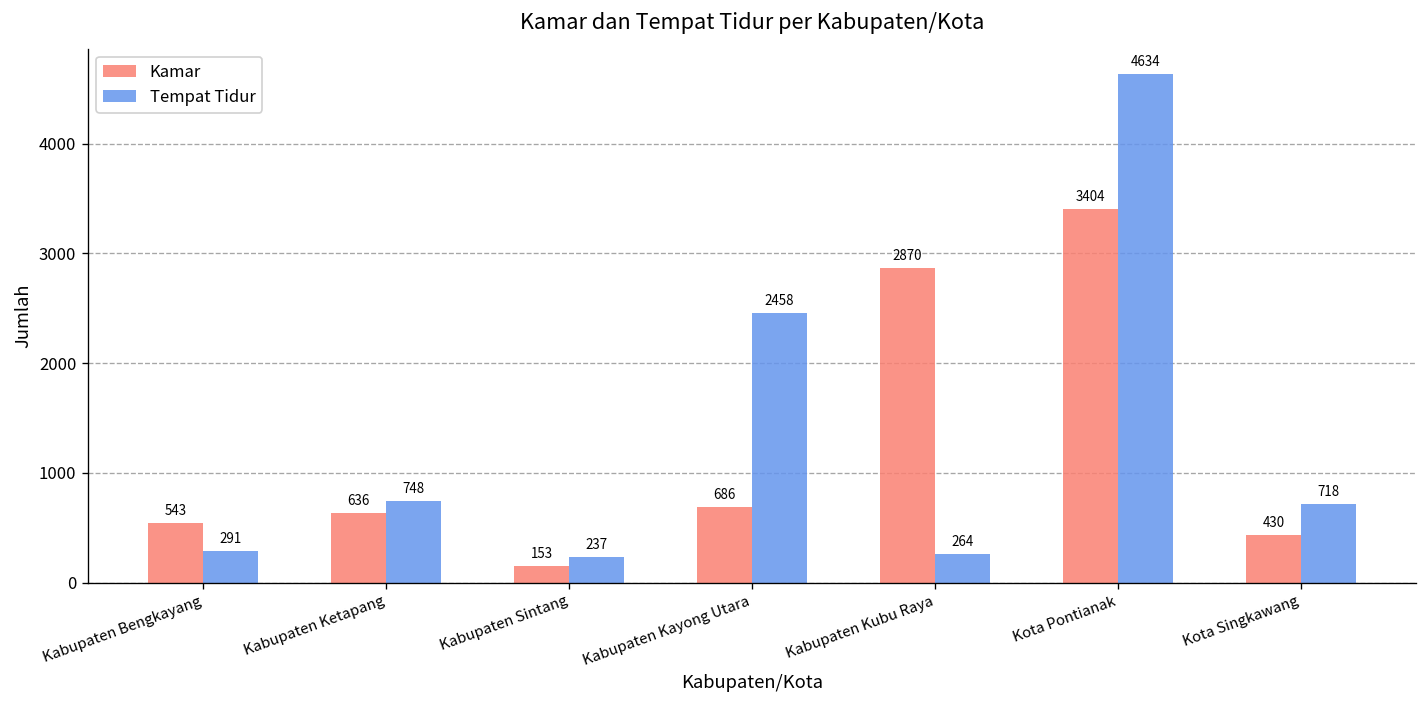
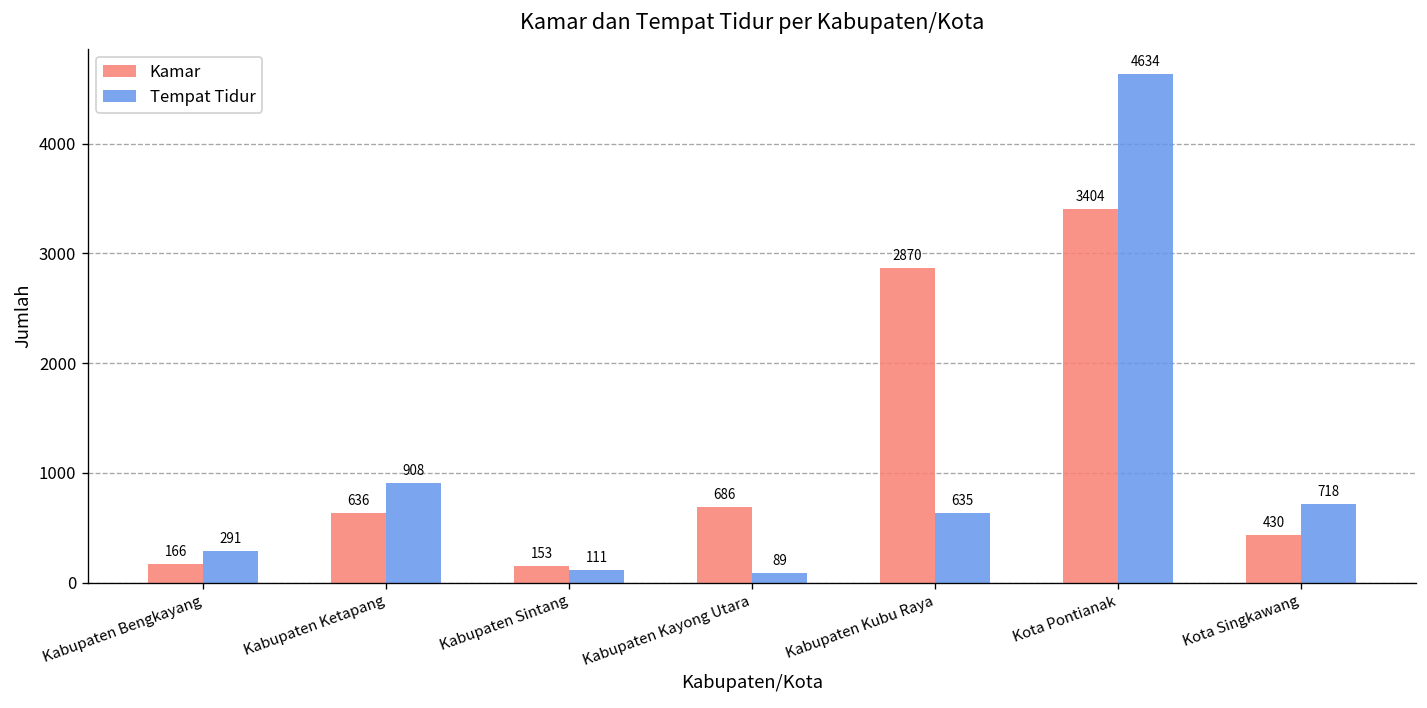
  {
    "Kamar": {
-     "Kabupaten Bengkayang": 543,
+     "Kabupaten Bengkayang": 166,
      "Kabupaten Ketapang": 636,
      "Kabupaten Sintang": 153,
      "Kabupaten Kayong Utara": 686,
      "Kabupaten Kubu Raya": 2870,
      "Kota Pontianak": 3404,
      "Kota Singkawang": 430
    },
    "Tempat Tidur": {
      "Kabupaten Bengkayang": 291,
-     "Kabupaten Ketapang": 748,
-     "Kabupaten Sintang": 237,
-     "Kabupaten Kayong Utara": 2458,
-     "Kabupaten Kubu Raya": 264,
+     "Kabupaten Ketapang": 908,
+     "Kabupaten Sintang": 111,
+     "Kabupaten Kayong Utara": 89,
+     "Kabupaten Kubu Raya": 635,
      "Kota Pontianak": 4634,
      "Kota Singkawang": 718
    }
  }
